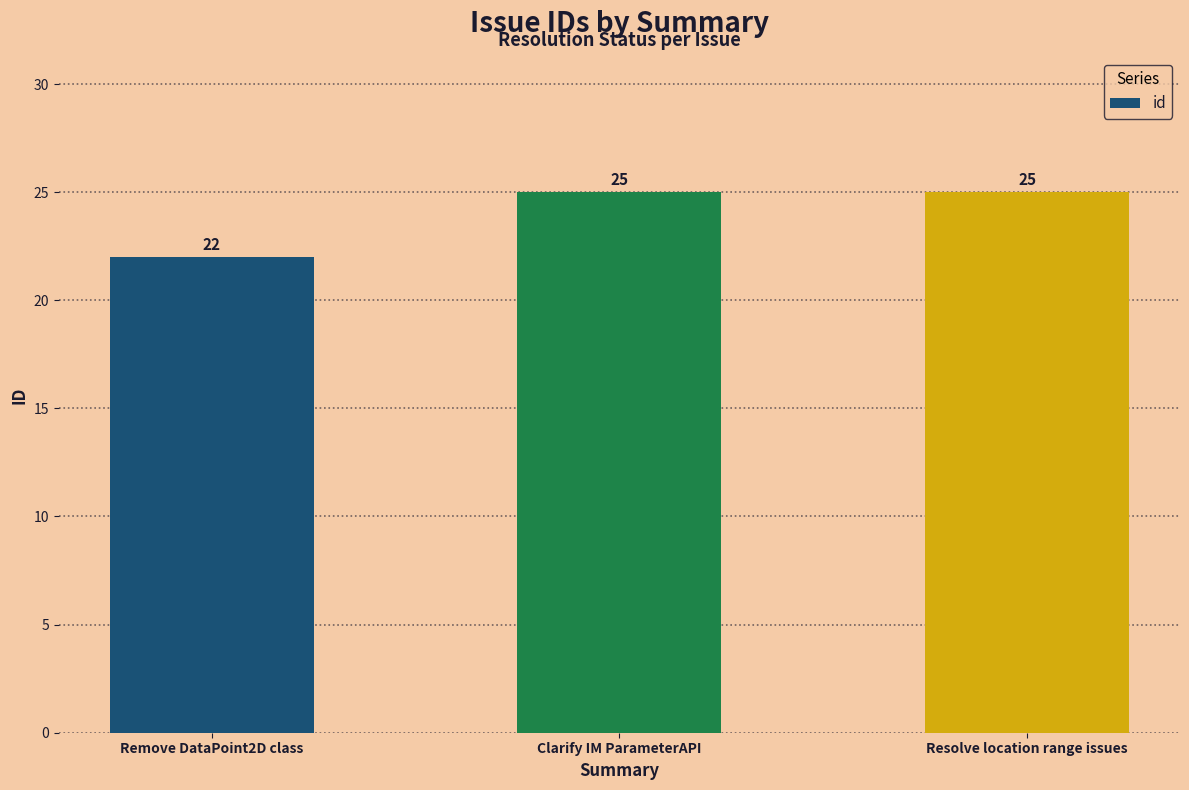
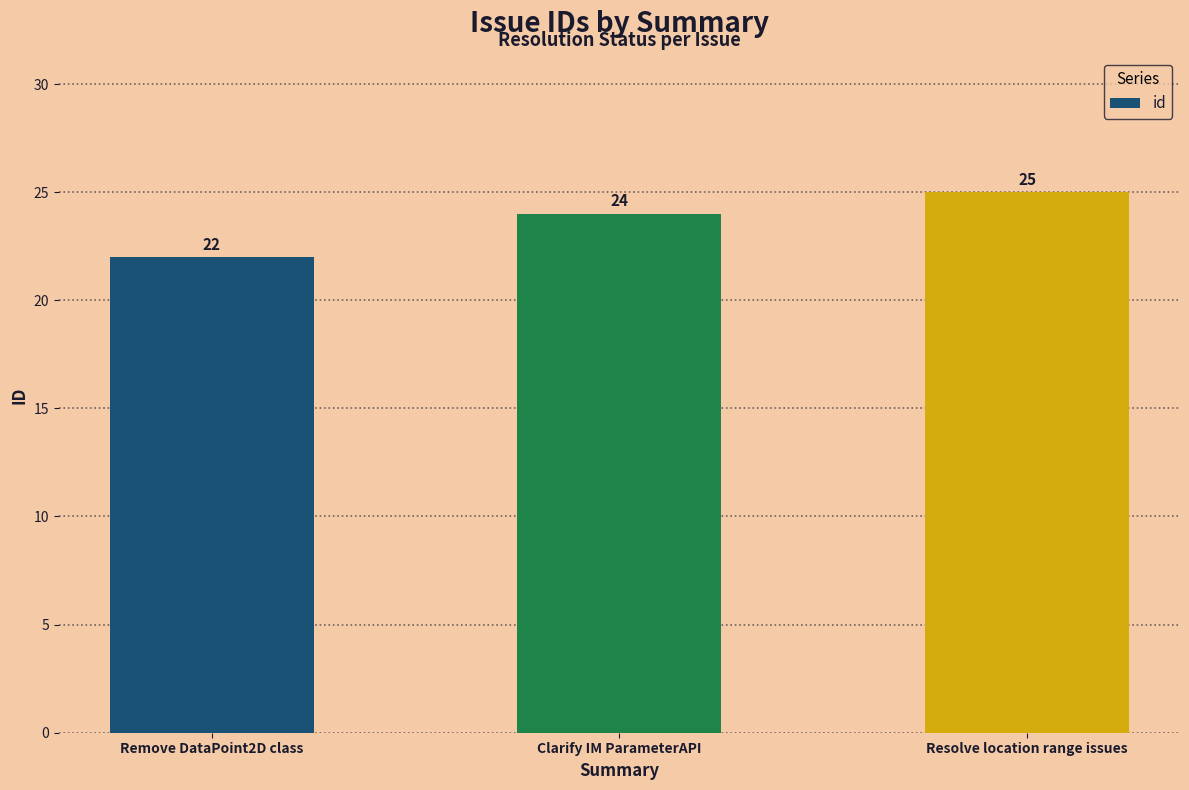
  {
    "Remove DataPoint2D class": 22,
-   "Clarify IM ParameterAPI": 25,
+   "Clarify IM ParameterAPI": 24,
    "Resolve location range issues": 25
  }
